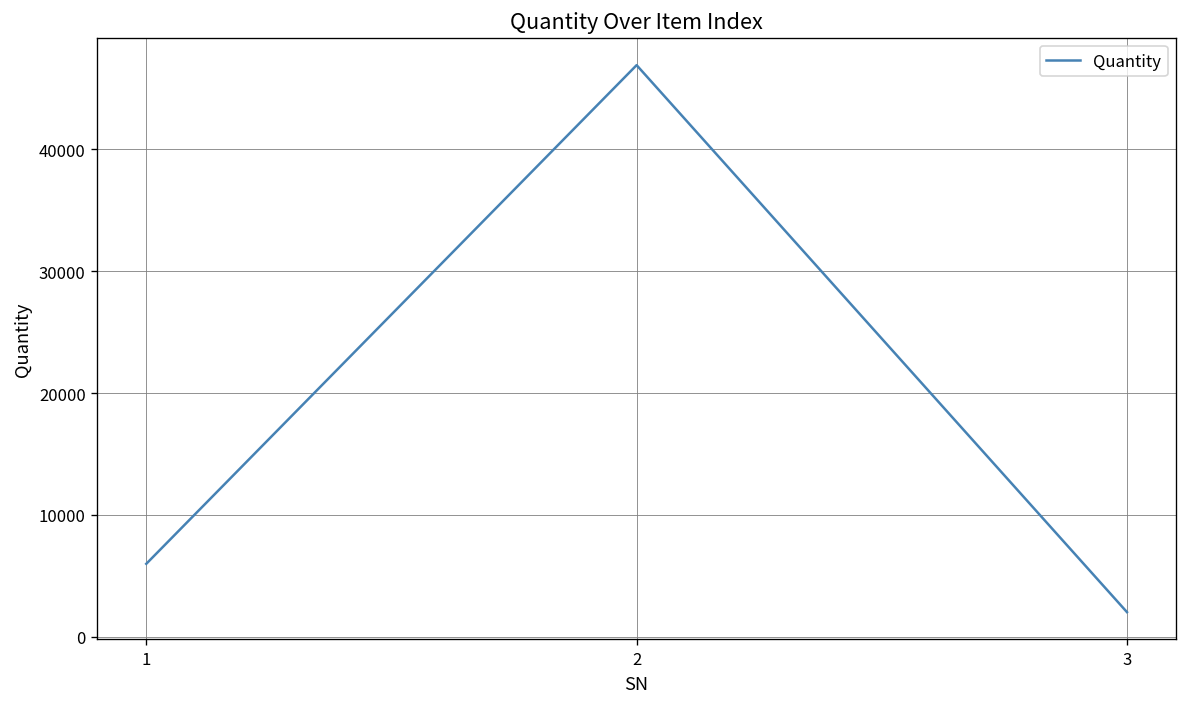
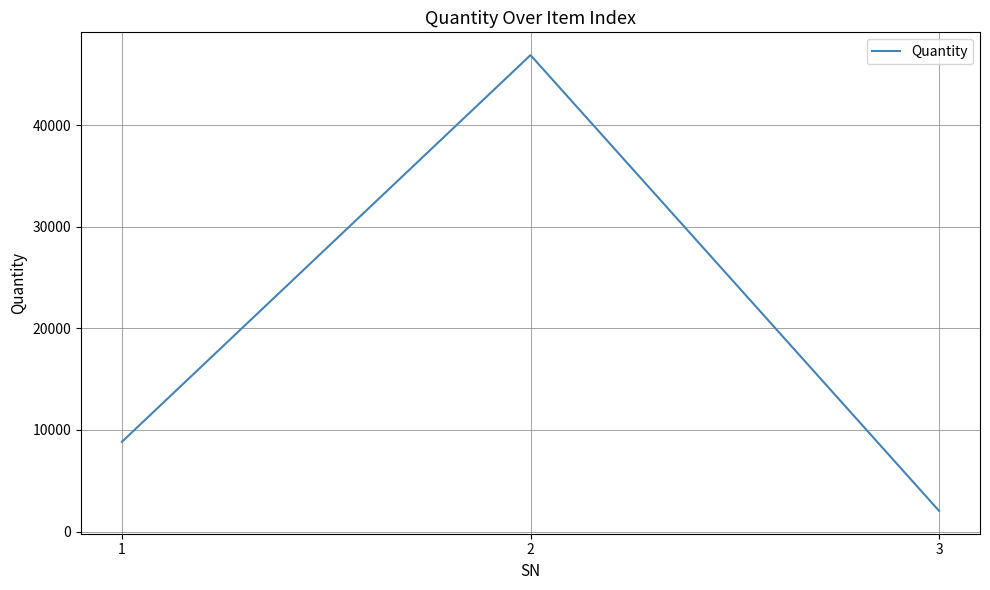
  {
-   "1": 6000,
+   "1": 8800,
    "2": 46900,
    "3": 2000
  }
